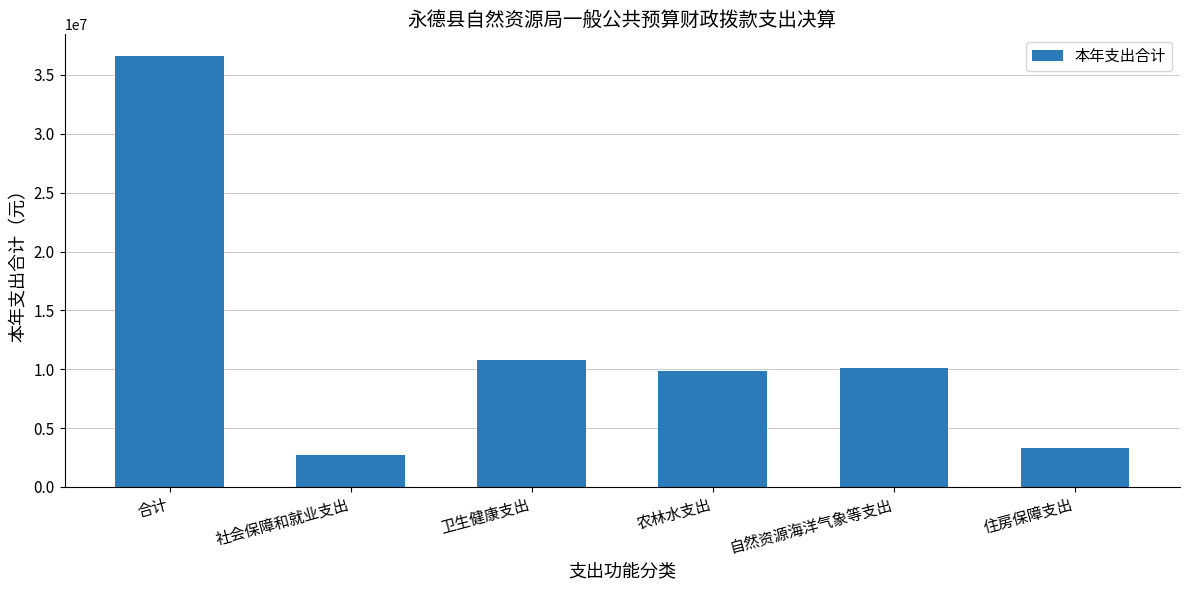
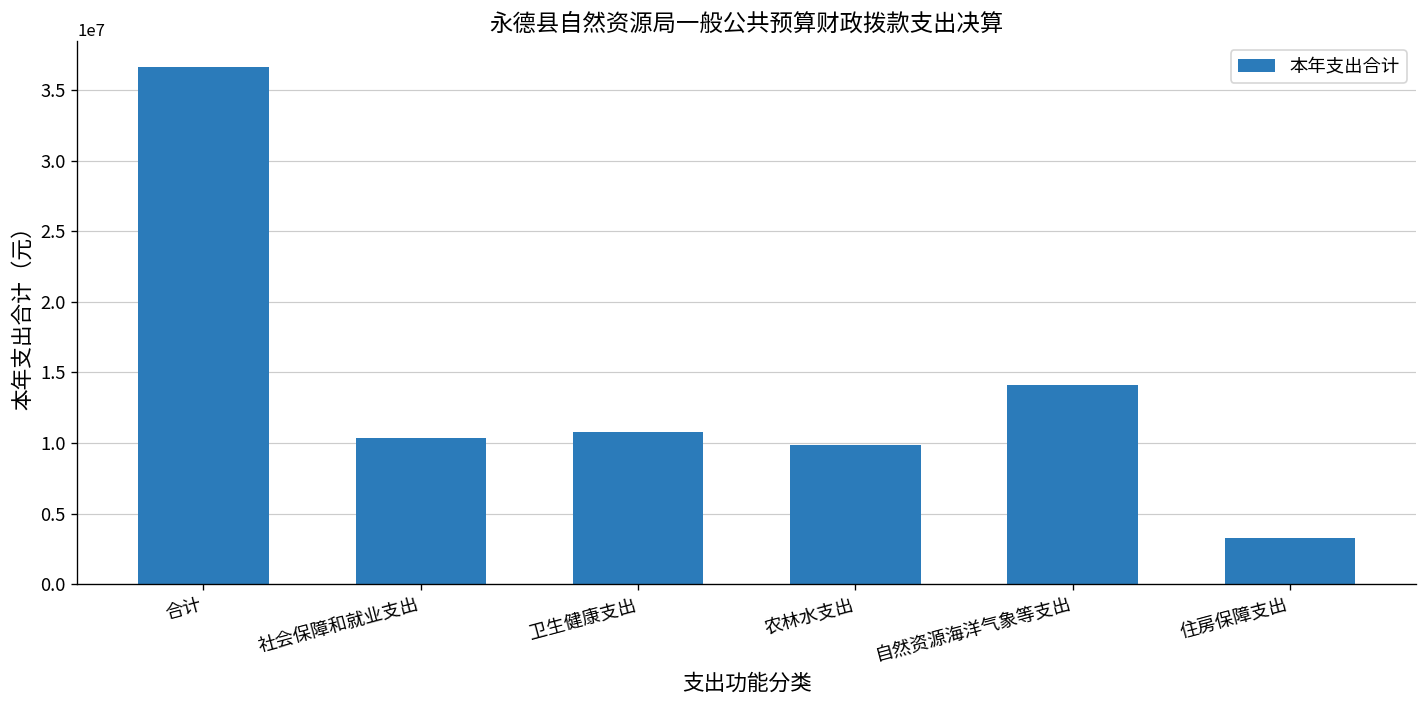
  {
    "合计": 36600000,
-   "社会保障和就业支出": 2700000,
+   "社会保障和就业支出": 10400000,
    "卫生健康支出": 10800000,
    "农林水支出": 9800000,
-   "自然资源海洋气象等支出": 10100000,
+   "自然资源海洋气象等支出": 14100000,
    "住房保障支出": 3300000
  }
